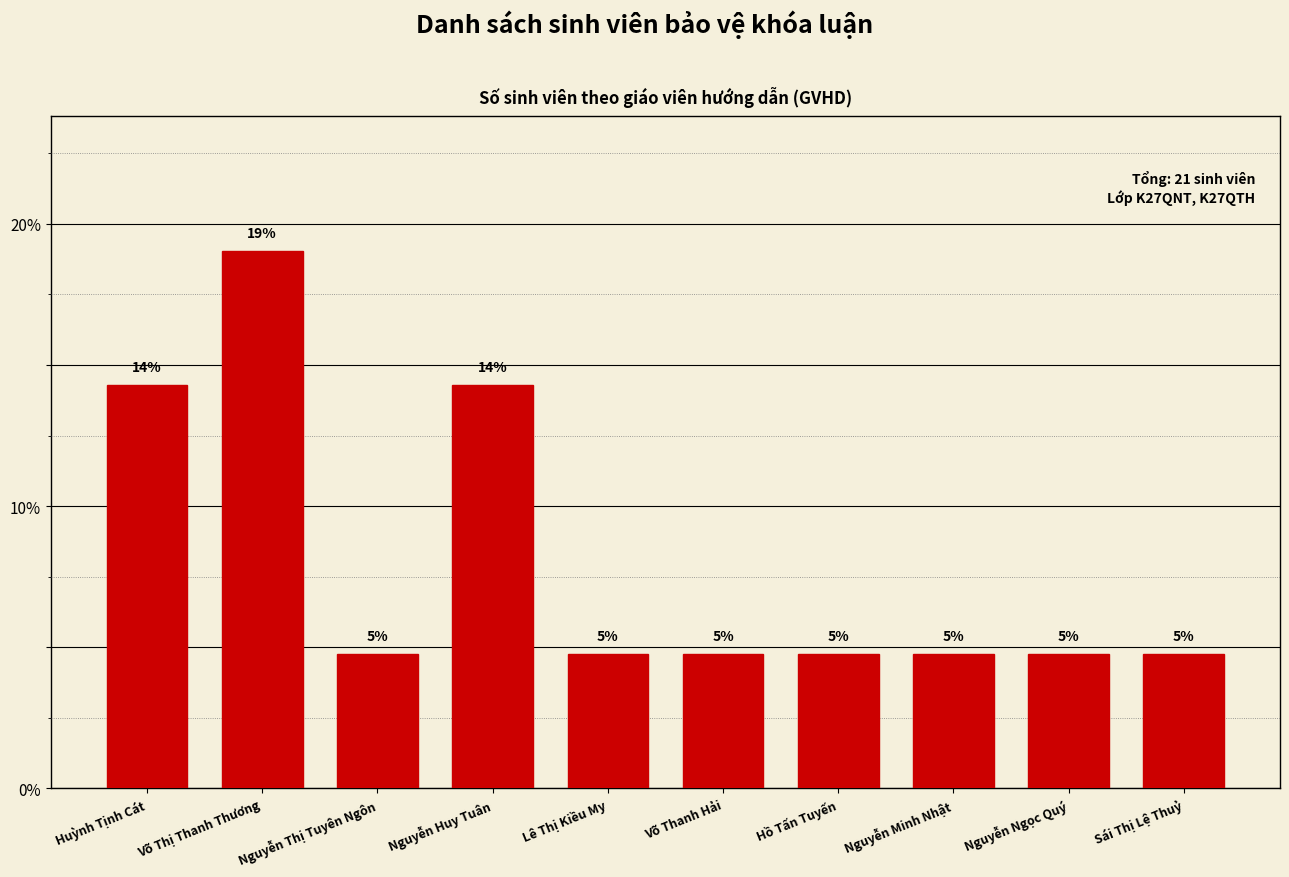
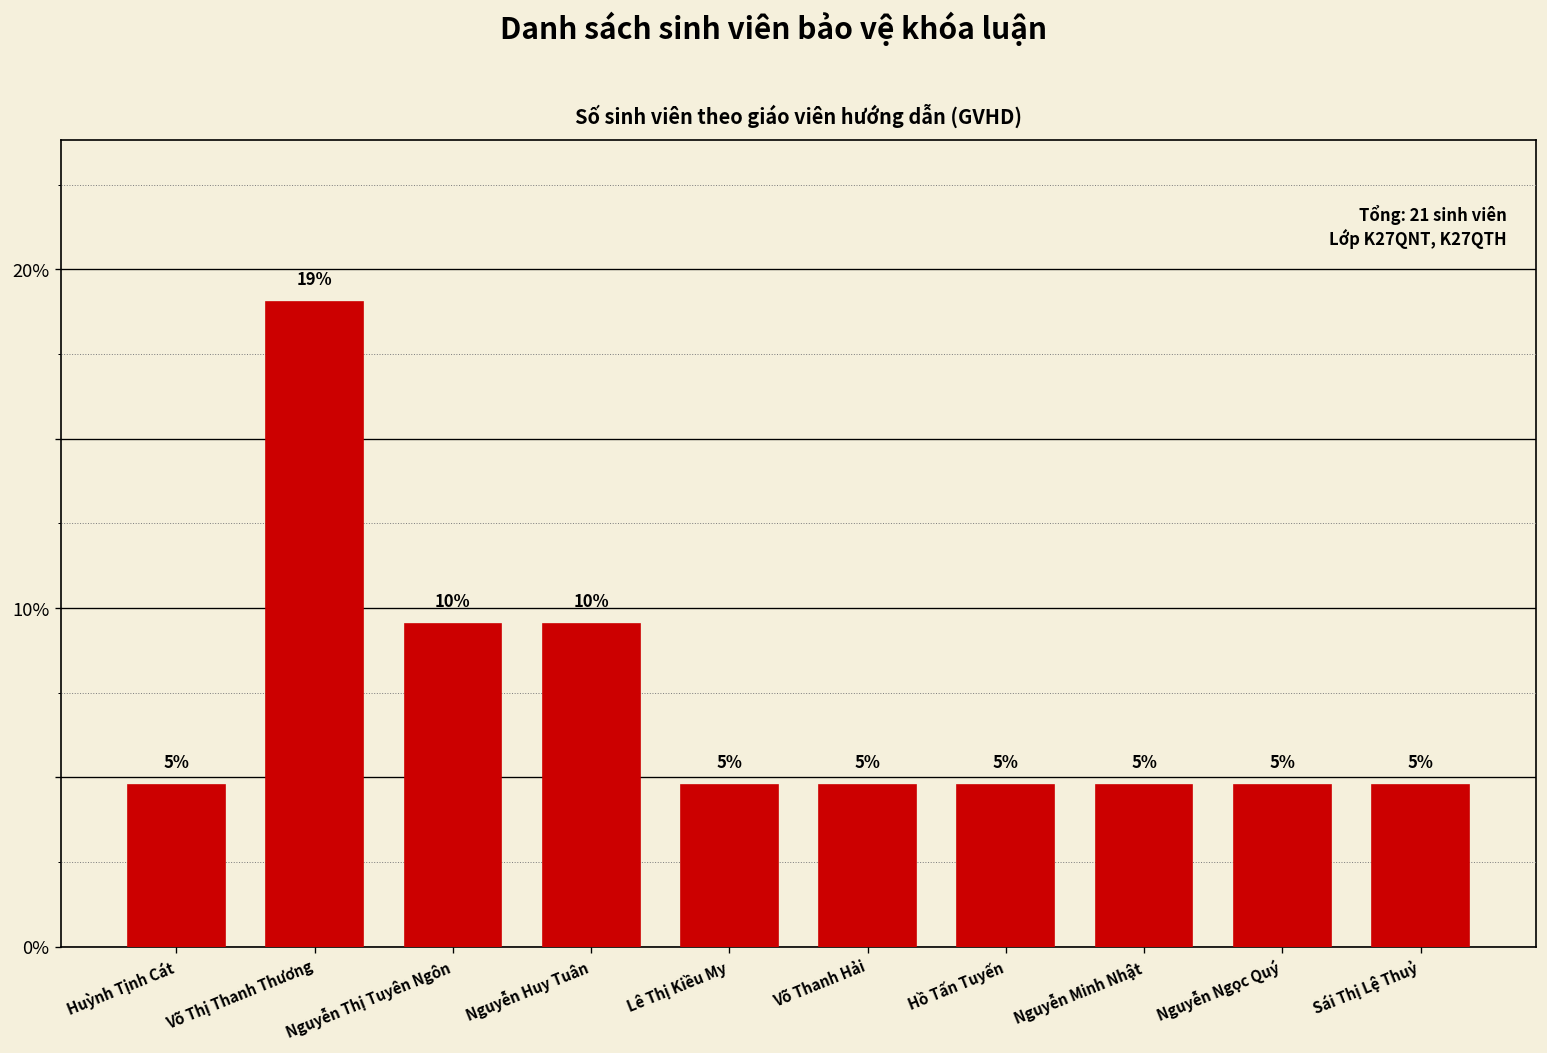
  {
-   "Huỳnh Tịnh Cát": "14%",
+   "Huỳnh Tịnh Cát": "5%",
    "Võ Thị Thanh Thương": "19%",
-   "Nguyễn Thị Tuyên Ngôn": "5%",
-   "Nguyễn Huy Tuân": "14%",
+   "Nguyễn Thị Tuyên Ngôn": "10%",
+   "Nguyễn Huy Tuân": "10%",
    "Lê Thị Kiều My": "5%",
    "Võ Thanh Hải": "5%",
    "Hồ Tấn Tuyến": "5%",
    "Nguyễn Minh Nhật": "5%",
    "Nguyễn Ngọc Quý": "5%",
    "Sái Thị Lệ Thuỷ": "5%"
  }
